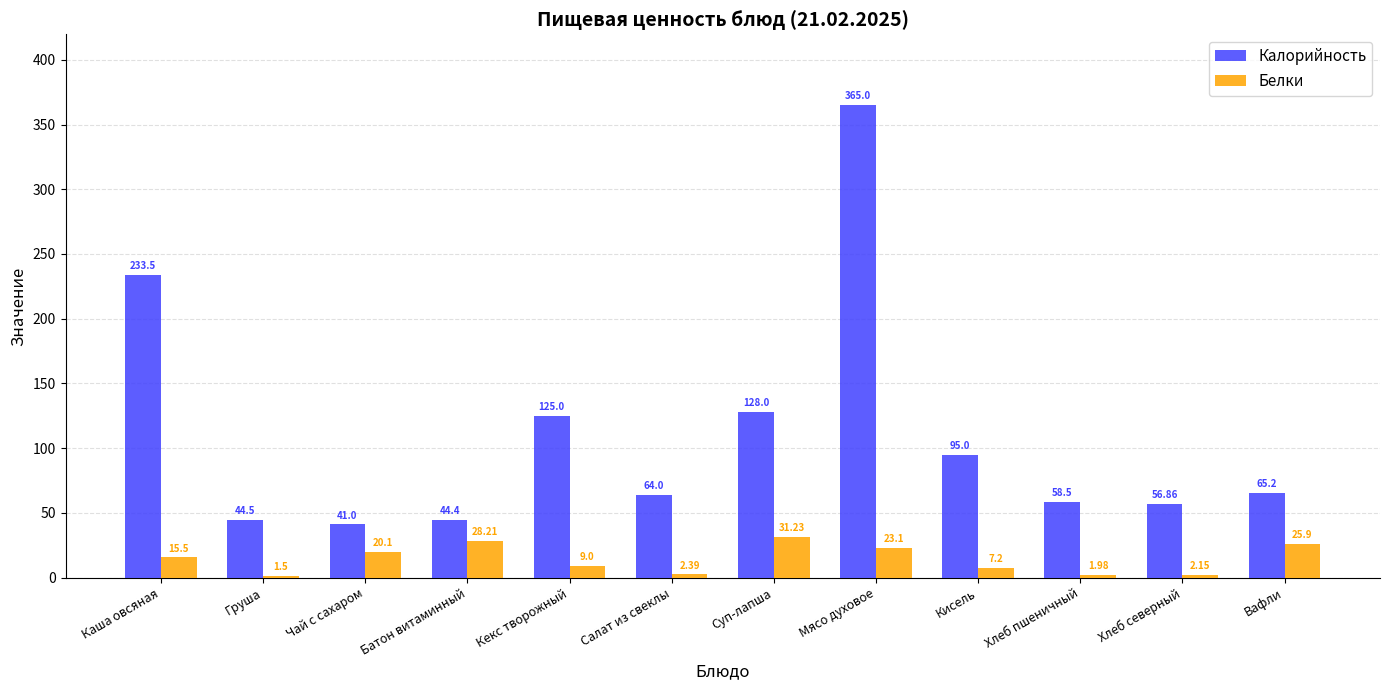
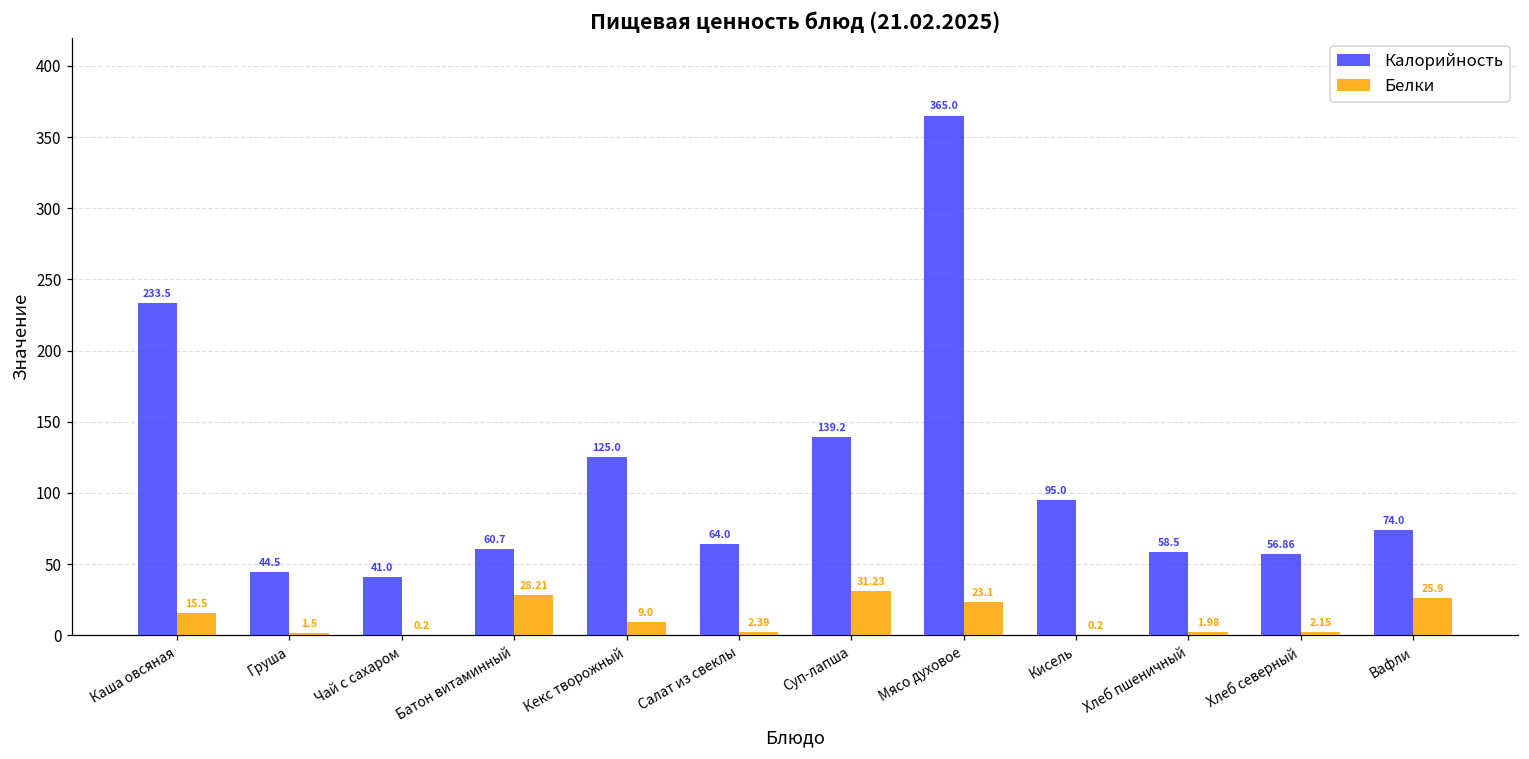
  {
    "Калорийность": {
      "Каша овсяная": 233.5,
      "Груша": 44.5,
      "Чай с сахаром": 41.0,
-     "Батон витаминный": 44.4,
+     "Батон витаминный": 60.7,
      "Кекс творожный": 125.0,
      "Салат из свеклы": 64.0,
-     "Суп-лапша": 128.0,
+     "Суп-лапша": 139.2,
      "Мясо духовое": 365.0,
      "Кисель": 95.0,
      "Хлеб пшеничный": 58.5,
      "Хлеб северный": 56.86,
-     "Вафли": 65.2
+     "Вафли": 74.0
    },
    "Белки": {
      "Каша овсяная": 15.5,
      "Груша": 1.5,
-     "Чай с сахаром": 20.1,
+     "Чай с сахаром": 0.2,
      "Батон витаминный": 28.21,
      "Кекс творожный": 9.0,
      "Салат из свеклы": 2.39,
      "Суп-лапша": 31.23,
      "Мясо духовое": 23.1,
-     "Кисель": 7.2,
+     "Кисель": 0.2,
      "Хлеб пшеничный": 1.98,
      "Хлеб северный": 2.15,
      "Вафли": 25.9
    }
  }
